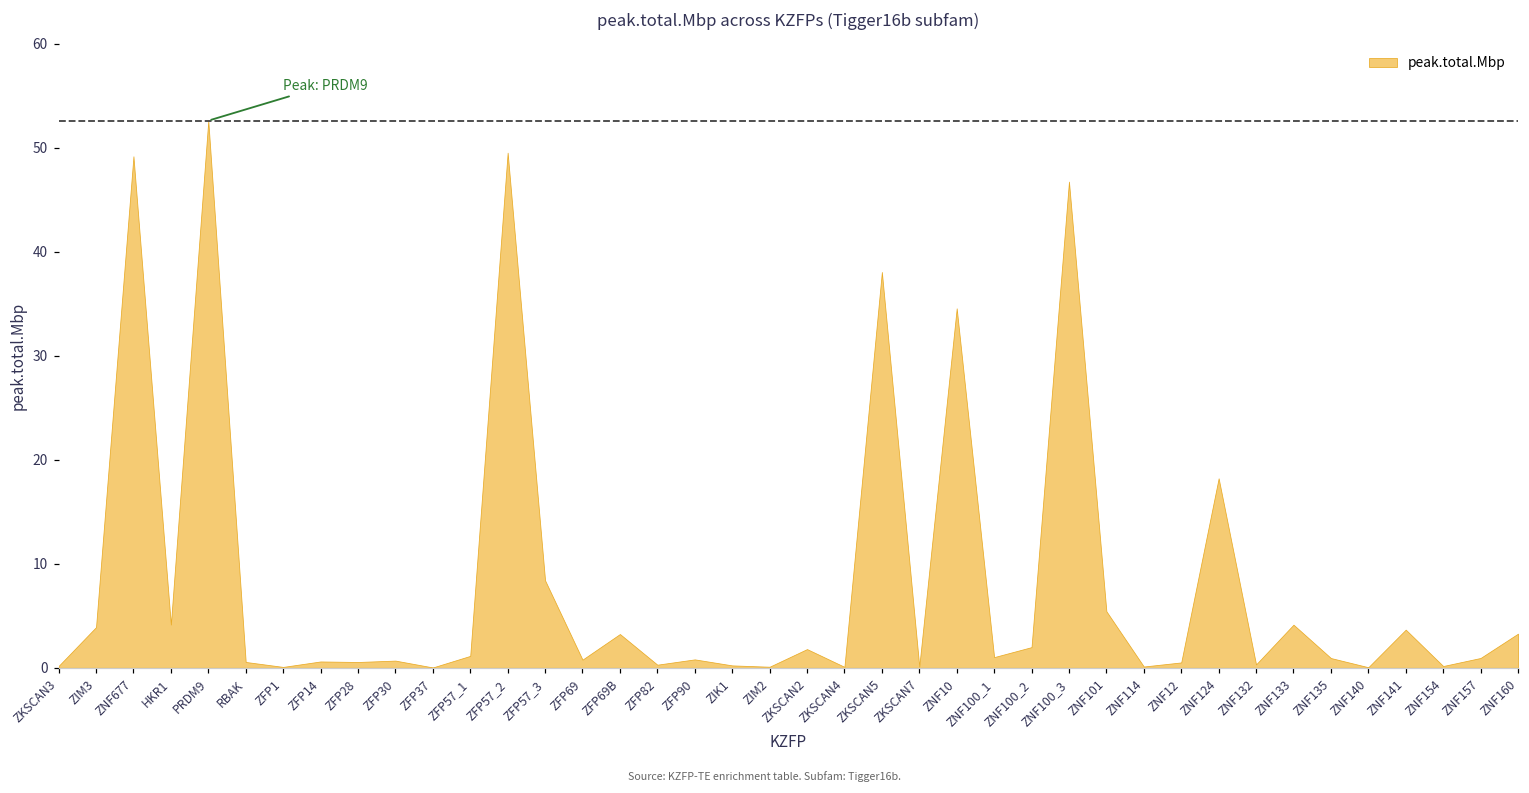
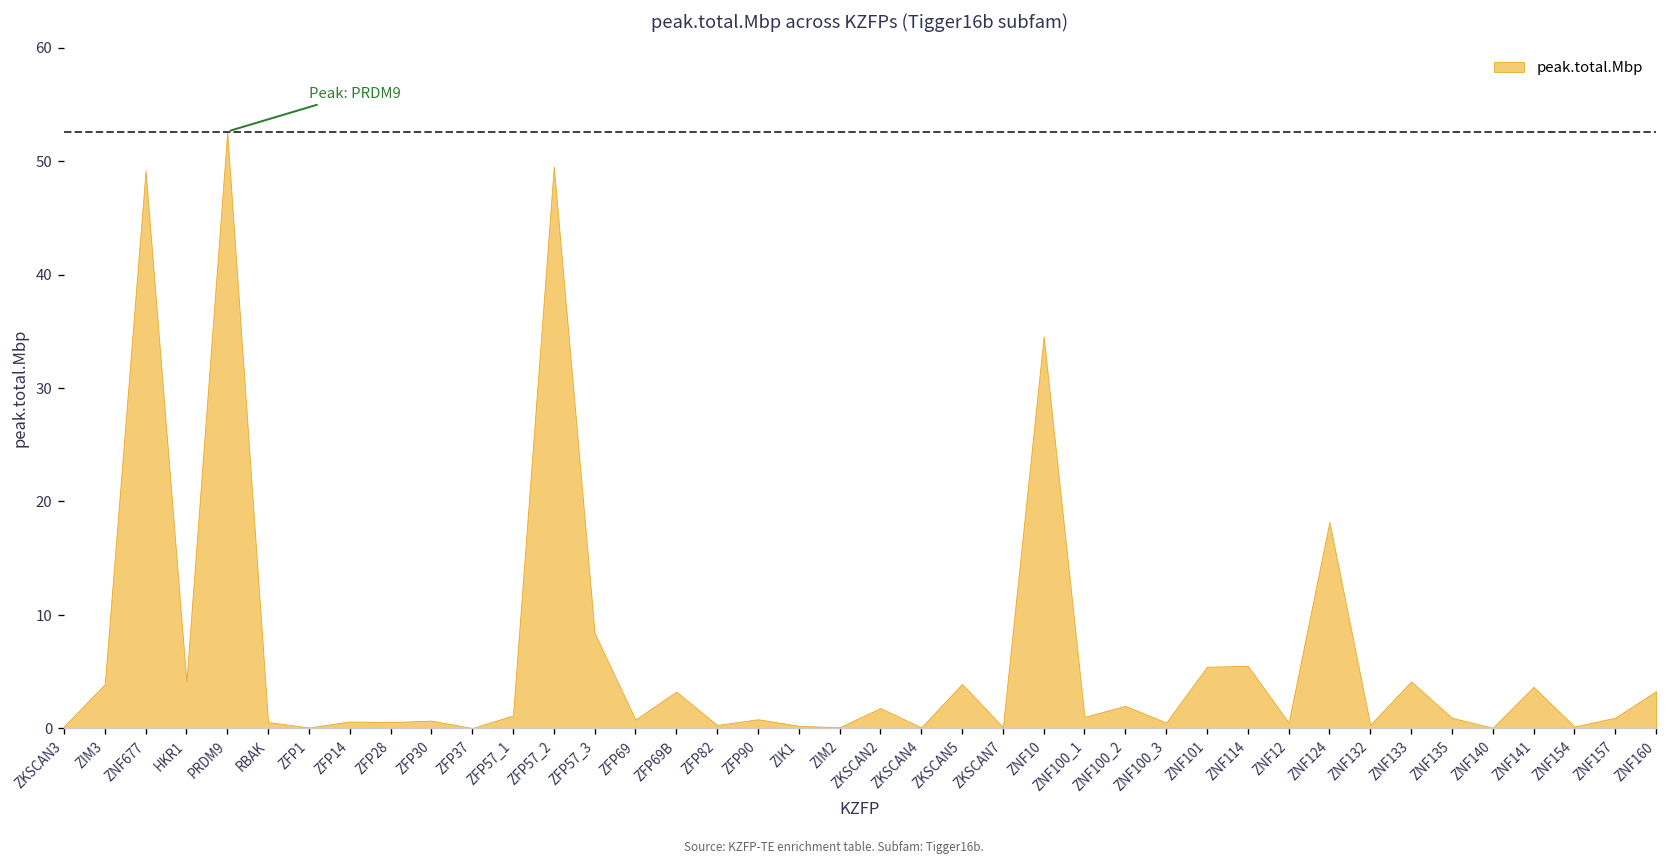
  {
    "ZIM3": 4,
    "ZNF677": 49,
    "HKR1": 4,
    "PRDM9": 53,
    "RBAK": 1,
    "ZFP14": 1,
    "ZFP28": 1,
    "ZFP30": 1,
    "ZFP57_1": 1,
    "ZFP57_2": 50,
    "ZFP57_3": 8,
    "ZFP69": 1,
    "ZFP69B": 3,
    "ZFP82": 0,
    "ZFP90": 1,
    "ZKSCAN2": 2,
-   "ZKSCAN5": 38,
+   "ZKSCAN5": 4,
    "ZNF10": 35,
    "ZNF100_1": 1,
    "ZNF100_2": 2,
-   "ZNF100_3": 47,
+   "ZNF100_3": 1,
    "ZNF101": 5,
-   "ZNF114": 0,
+   "ZNF114": 6,
    "ZNF12": 1,
    "ZNF124": 18,
    "ZNF132": 0,
    "ZNF133": 4,
    "ZNF135": 1,
    "ZNF141": 4,
    "ZNF157": 1,
    "ZNF160": 3
  }
